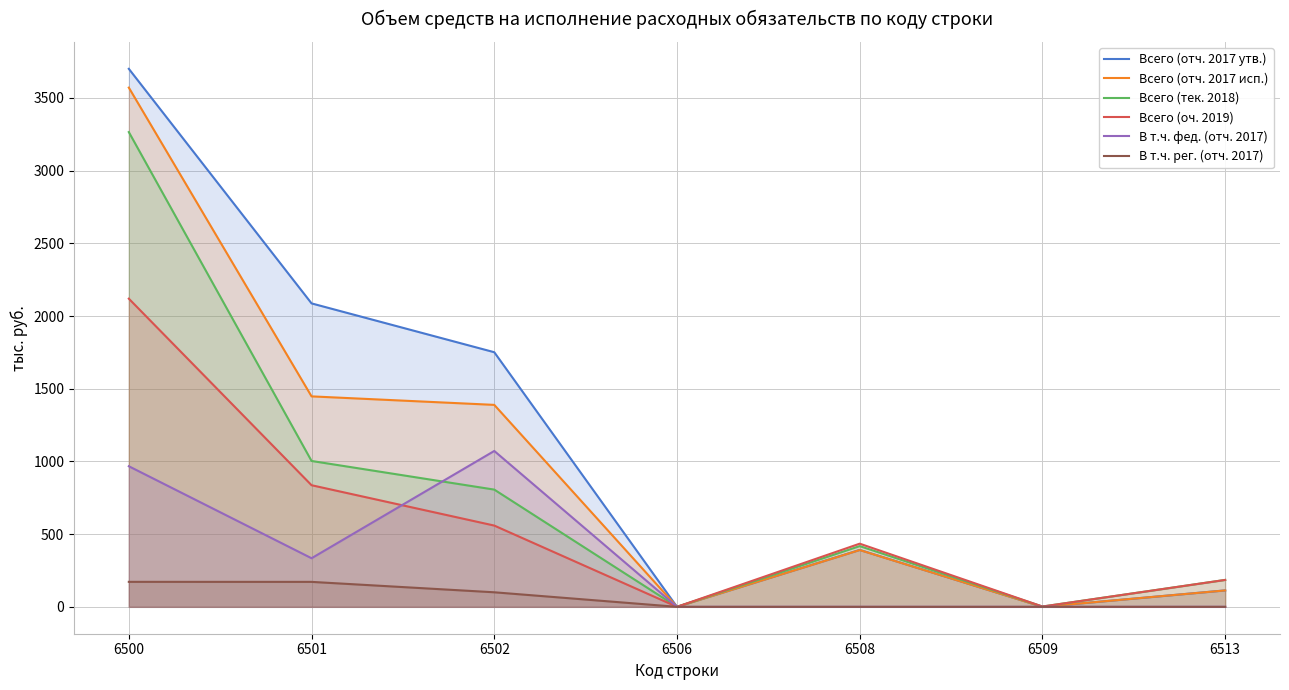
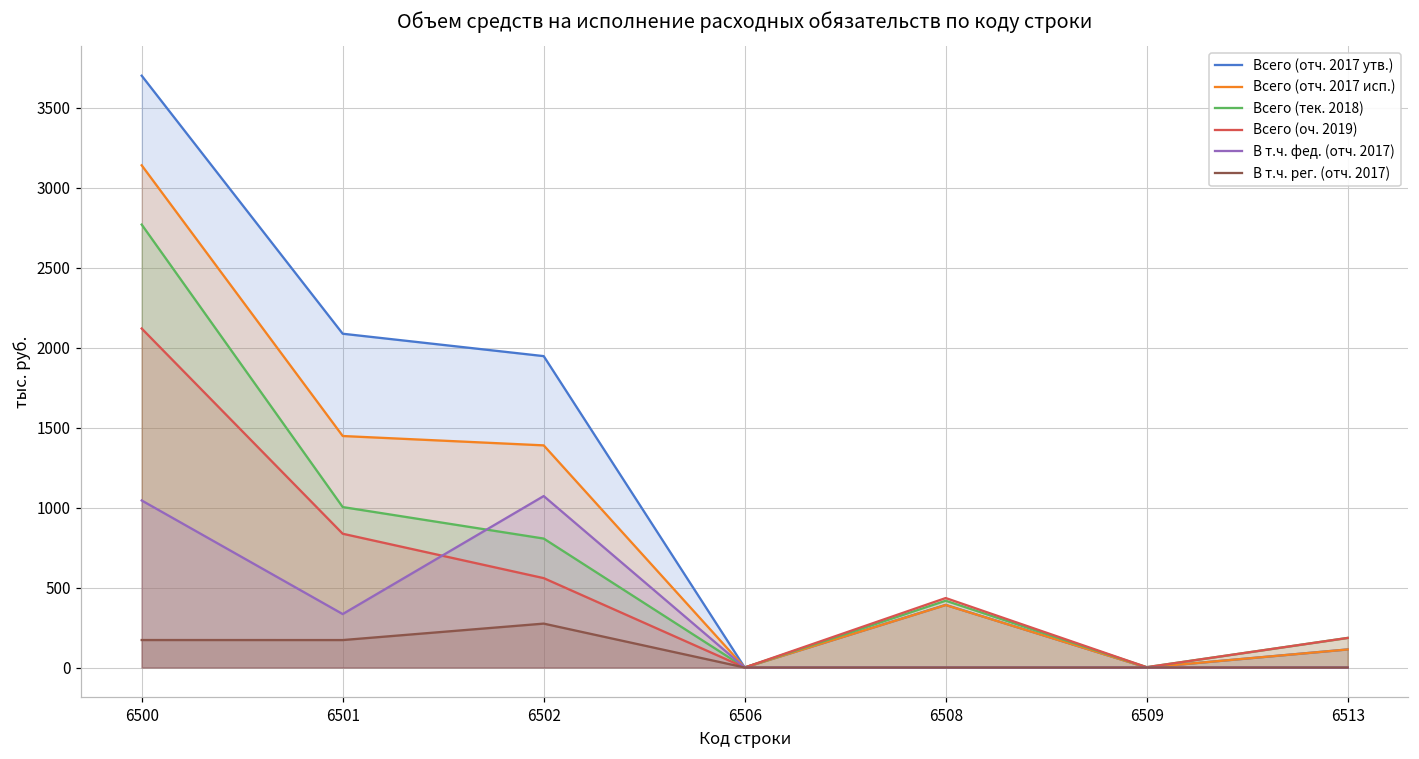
  {
    "Всего (отч. 2017 утв.)": {
      "6500": 3700,
      "6501": 2090,
-     "6502": 1750
+     "6502": 1950
    },
    "Всего (отч. 2017 исп.)": {
-     "6500": 3570,
+     "6500": 3140,
      "6501": 1450,
      "6502": 1390
    },
    "Всего (тек. 2018)": {
-     "6500": 3270,
+     "6500": 2770,
      "6501": 1000,
      "6502": 810
    },
    "Всего (оч. 2019)": {
      "6500": 2120,
      "6501": 840,
      "6502": 560
    },
    "В т.ч. фед. (отч. 2017)": {
-     "6500": 970,
+     "6500": 1040,
      "6501": 330,
      "6502": 1070
    },
    "В т.ч. рег. (отч. 2017)": {
      "6500": 170,
      "6501": 170,
-     "6502": 100
+     "6502": 270
    }
  }
